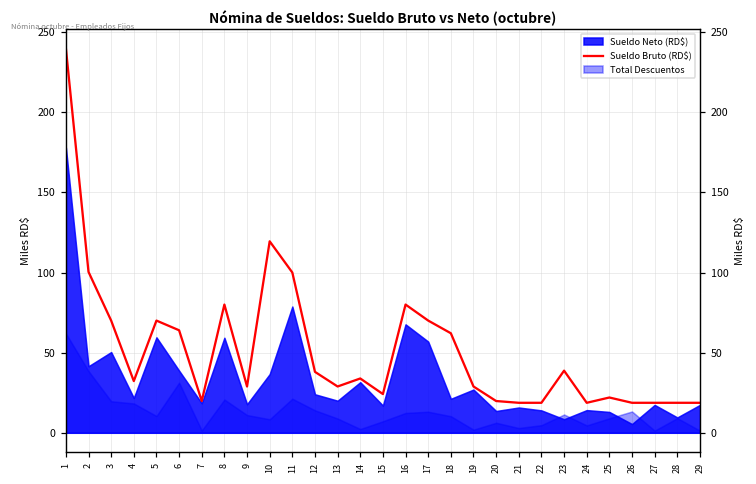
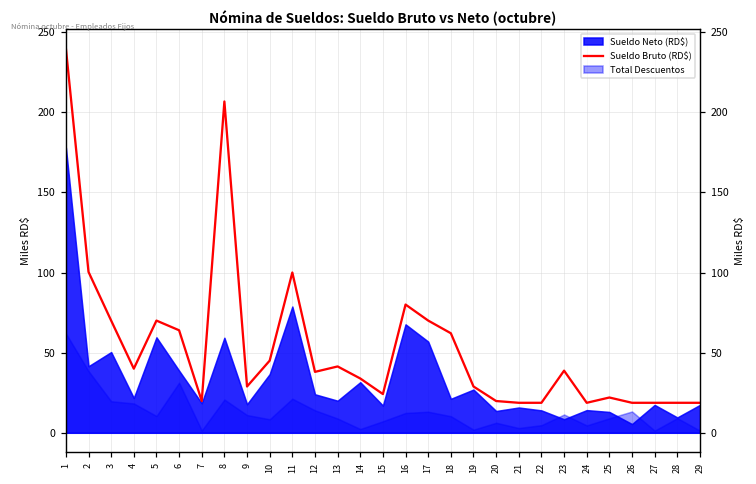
  {
    "Sueldo Bruto (RD$)": {
      "1": 240,
      "2": 100,
      "3": 70,
-     "4": 32,
+     "4": 40,
      "5": 70,
      "6": 64,
-     "8": 80,
+     "8": 207,
      "9": 29,
-     "10": 119,
+     "10": 45,
      "11": 100,
      "12": 38,
-     "13": 29,
+     "13": 41,
      "14": 34,
      "15": 24,
      "16": 80,
      "17": 70,
      "18": 62,
      "19": 29,
      "20": 20,
      "21": 19,
      "22": 19,
      "23": 39,
      "24": 19,
      "25": 22,
      "26": 19,
      "28": 19
    }
  }
